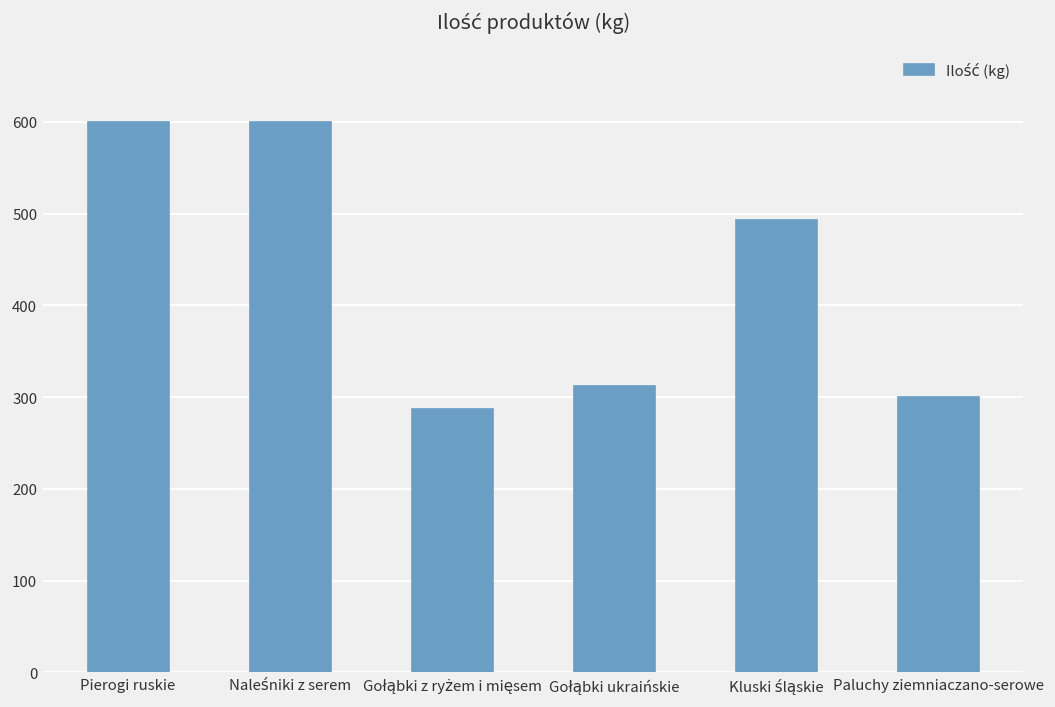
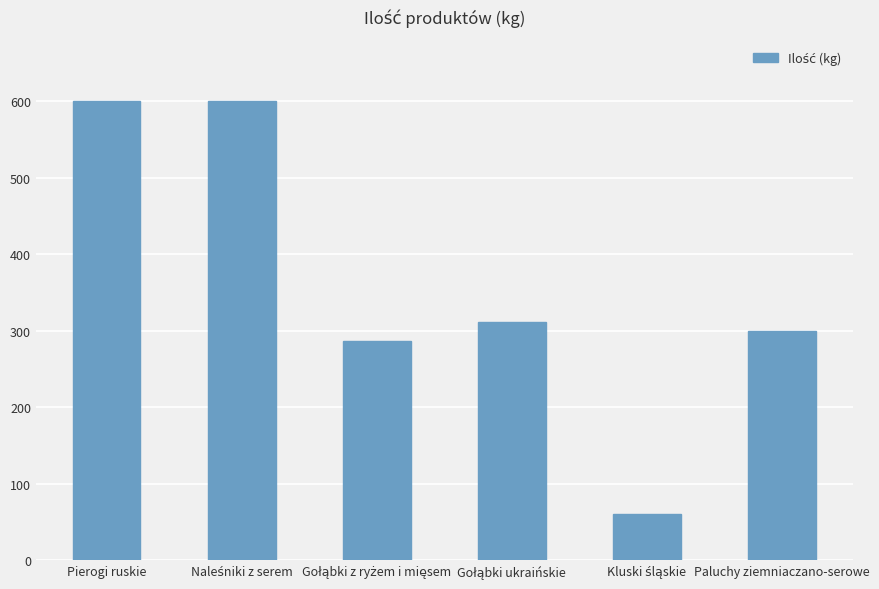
  {
    "Pierogi ruskie": 600,
    "Naleśniki z serem": 600,
    "Gołąbki z ryżem i mięsem": 290,
    "Gołąbki ukraińskie": 310,
-   "Kluski śląskie": 490,
+   "Kluski śląskie": 60,
    "Paluchy ziemniaczano-serowe": 300
  }
